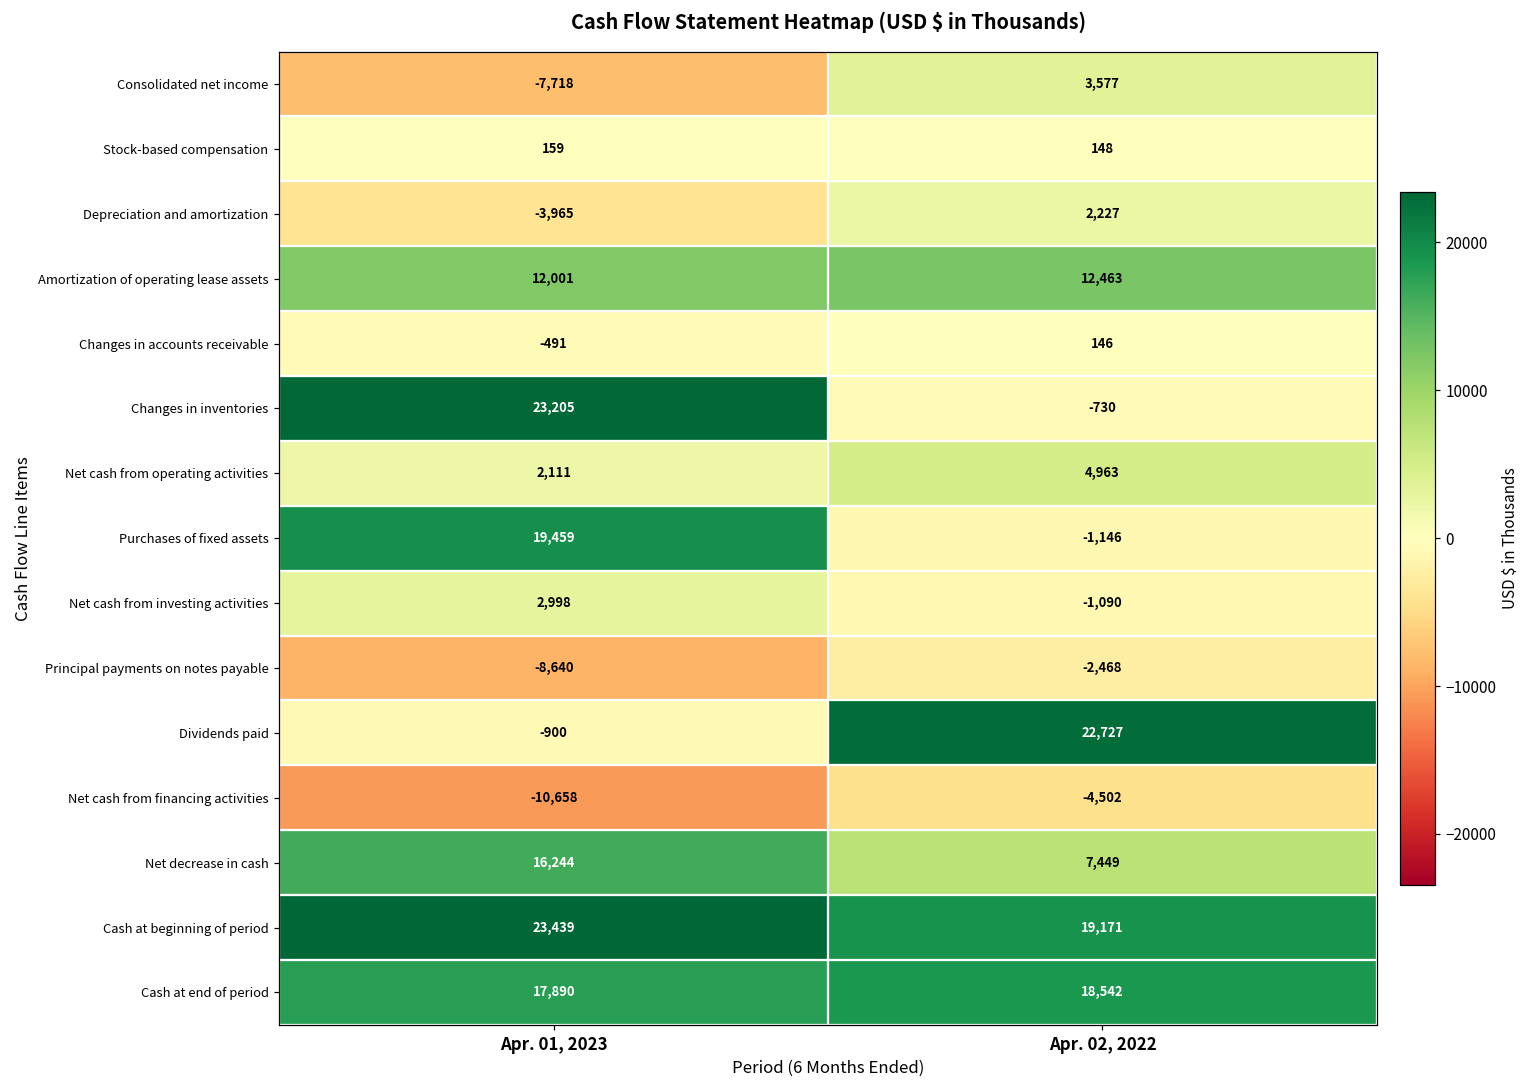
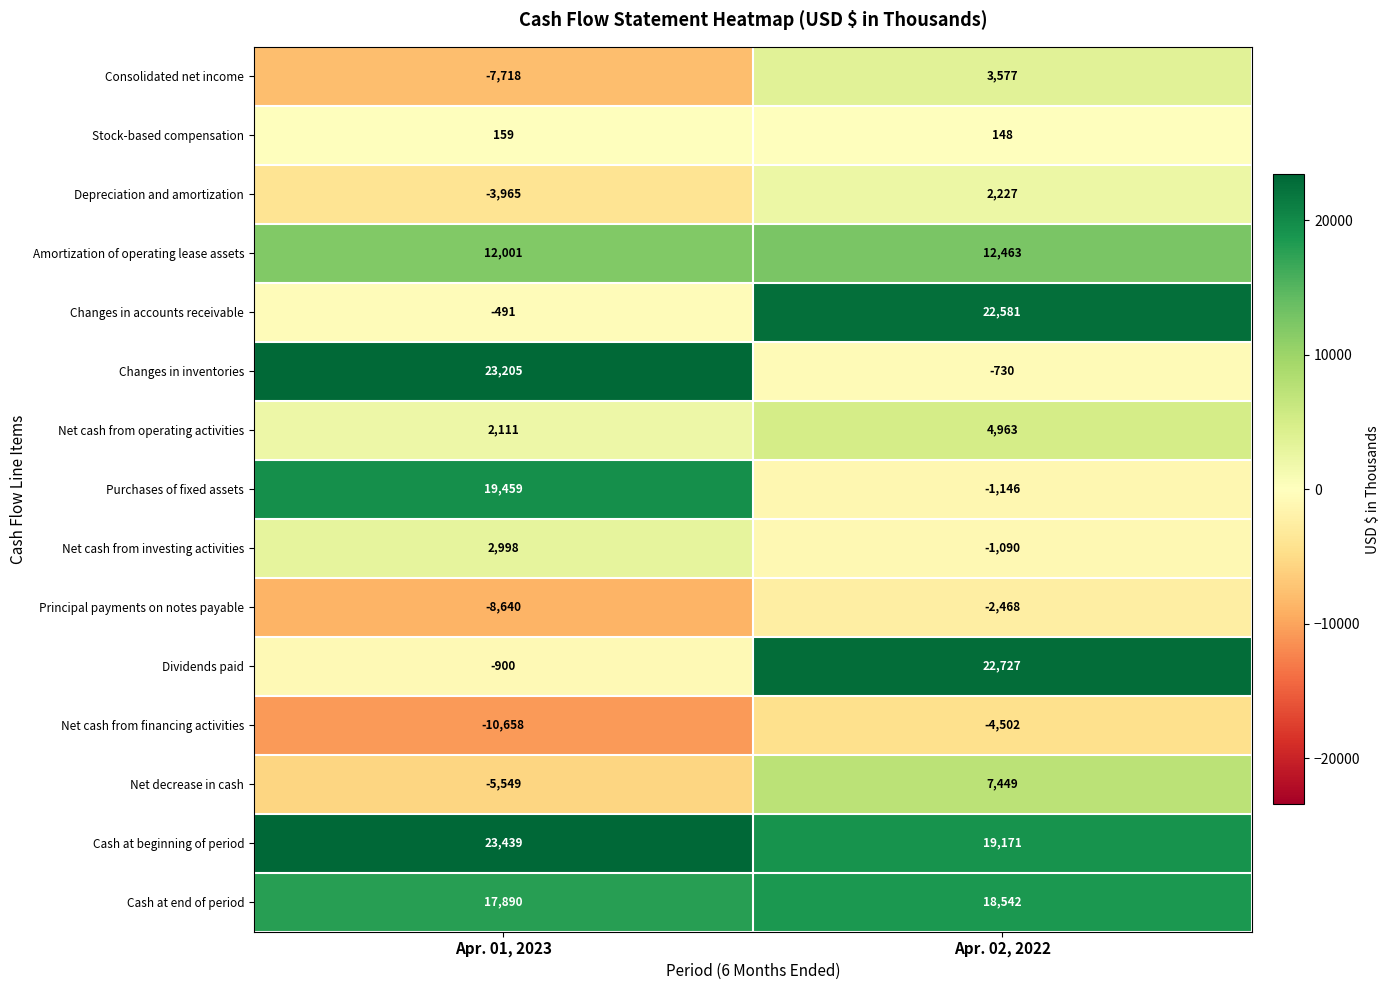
  {
    "Consolidated net income": {
      "Apr. 01, 2023": "-7,718",
      "Apr. 02, 2022": "3,577"
    },
    "Stock-based compensation": {
      "Apr. 01, 2023": "159",
      "Apr. 02, 2022": "148"
    },
    "Depreciation and amortization": {
      "Apr. 01, 2023": "-3,965",
      "Apr. 02, 2022": "2,227"
    },
    "Amortization of operating lease assets": {
      "Apr. 01, 2023": "12,001",
      "Apr. 02, 2022": "12,463"
    },
    "Changes in accounts receivable": {
      "Apr. 01, 2023": "-491",
-     "Apr. 02, 2022": "146"
+     "Apr. 02, 2022": "22,581"
    },
    "Changes in inventories": {
      "Apr. 01, 2023": "23,205",
      "Apr. 02, 2022": "-730"
    },
    "Net cash from operating activities": {
      "Apr. 01, 2023": "2,111",
      "Apr. 02, 2022": "4,963"
    },
    "Purchases of fixed assets": {
      "Apr. 01, 2023": "19,459",
      "Apr. 02, 2022": "-1,146"
    },
    "Net cash from investing activities": {
      "Apr. 01, 2023": "2,998",
      "Apr. 02, 2022": "-1,090"
    },
    "Principal payments on notes payable": {
      "Apr. 01, 2023": "-8,640",
      "Apr. 02, 2022": "-2,468"
    },
    "Dividends paid": {
      "Apr. 01, 2023": "-900",
      "Apr. 02, 2022": "22,727"
    },
    "Net cash from financing activities": {
      "Apr. 01, 2023": "-10,658",
      "Apr. 02, 2022": "-4,502"
    },
    "Net decrease in cash": {
-     "Apr. 01, 2023": "16,244",
+     "Apr. 01, 2023": "-5,549",
      "Apr. 02, 2022": "7,449"
    },
    "Cash at beginning of period": {
      "Apr. 01, 2023": "23,439",
      "Apr. 02, 2022": "19,171"
    },
    "Cash at end of period": {
      "Apr. 01, 2023": "17,890",
      "Apr. 02, 2022": "18,542"
    }
  }
